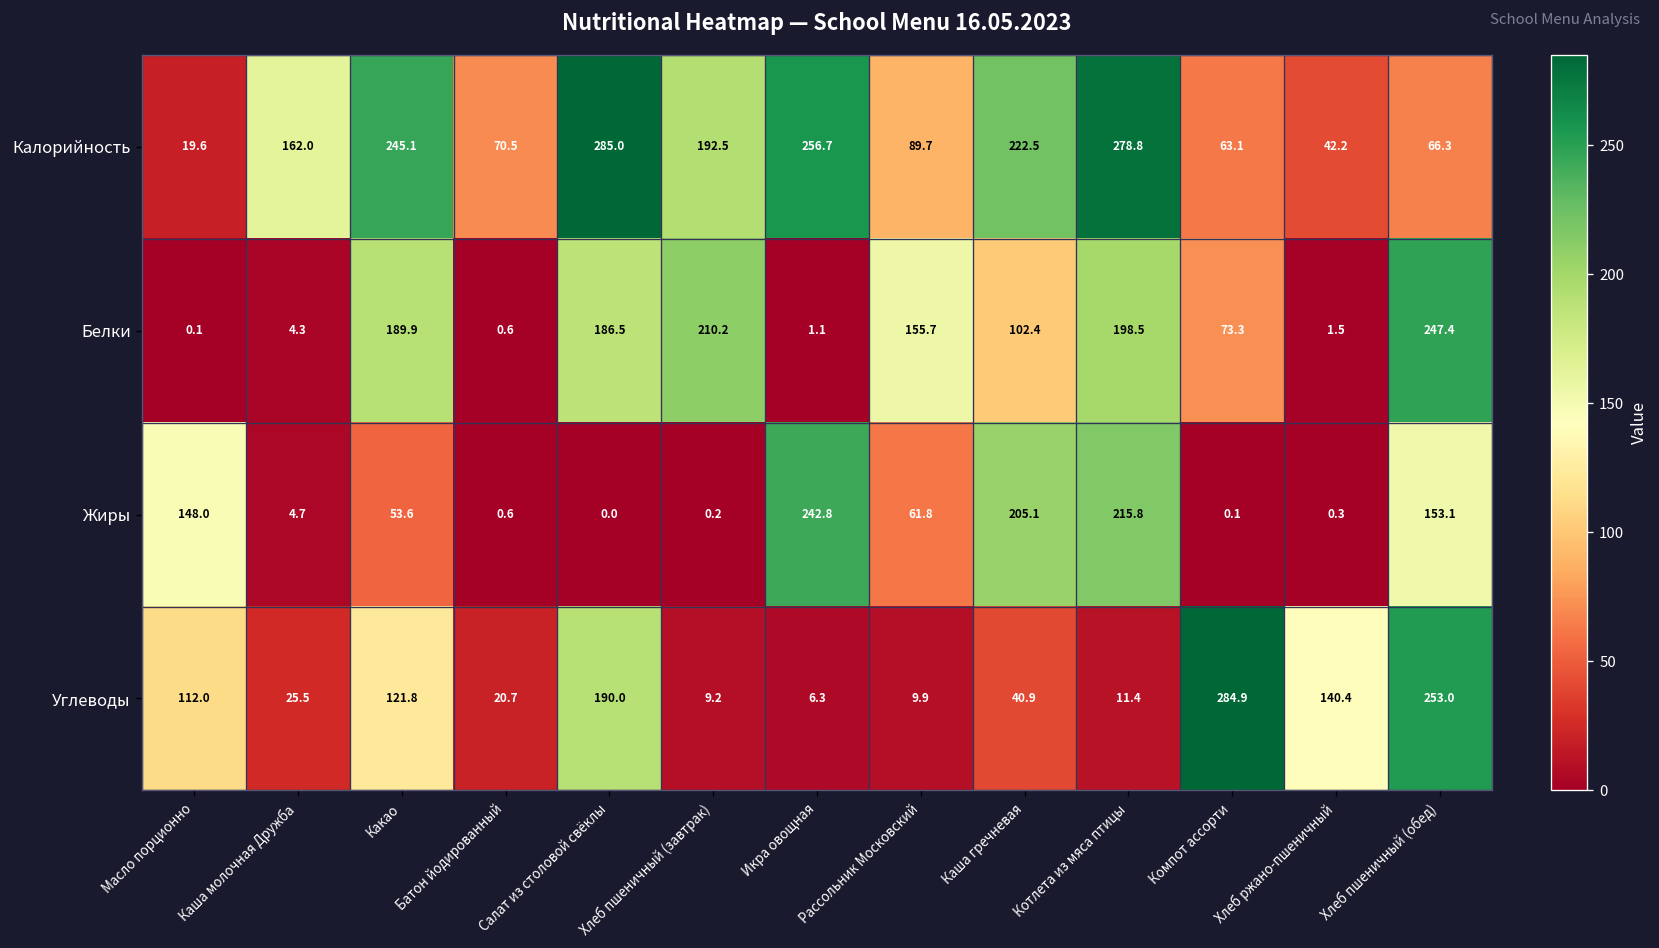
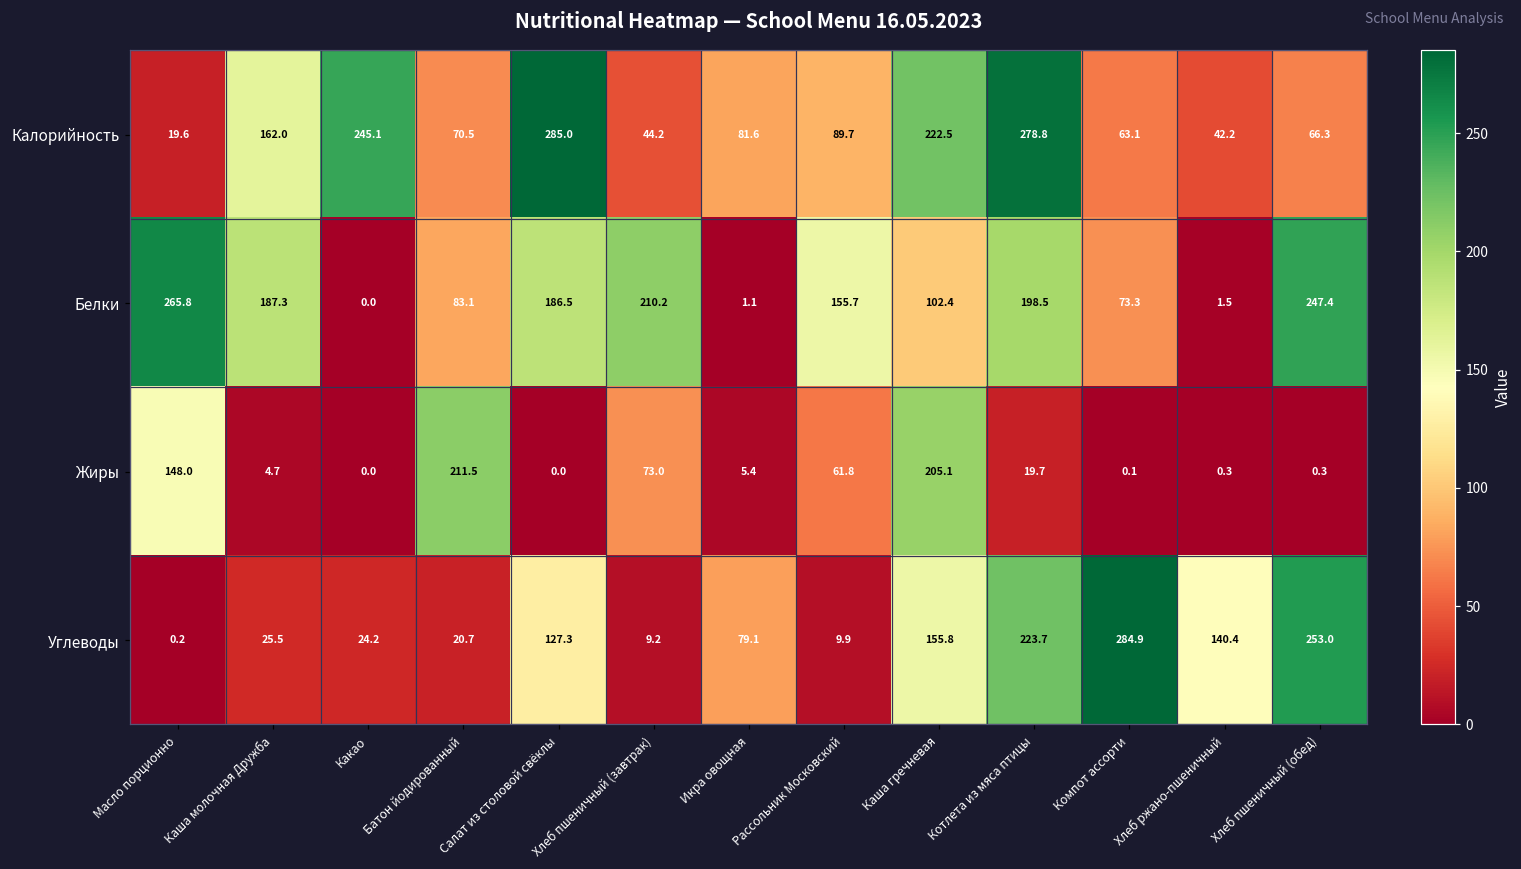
  {
    "Калорийность": {
      "Масло порционно": 19.6,
      "Каша молочная Дружба": 162.0,
      "Какао": 245.1,
      "Батон йодированный": 70.5,
      "Салат из столовой свёклы": 285.0,
-     "Хлеб пшеничный (завтрак)": 192.5,
-     "Икра овощная": 256.7,
+     "Хлеб пшеничный (завтрак)": 44.2,
+     "Икра овощная": 81.6,
      "Рассольник Московский": 89.7,
      "Каша гречневая": 222.5,
      "Котлета из мяса птицы": 278.8,
      "Компот ассорти": 63.1,
      "Хлеб ржано-пшеничный": 42.2,
      "Хлеб пшеничный (обед)": 66.3
    },
    "Белки": {
-     "Масло порционно": 0.1,
-     "Каша молочная Дружба": 4.3,
-     "Какао": 189.9,
-     "Батон йодированный": 0.6,
+     "Масло порционно": 265.8,
+     "Каша молочная Дружба": 187.3,
+     "Какао": 0.0,
+     "Батон йодированный": 83.1,
      "Салат из столовой свёклы": 186.5,
      "Хлеб пшеничный (завтрак)": 210.2,
      "Икра овощная": 1.1,
      "Рассольник Московский": 155.7,
      "Каша гречневая": 102.4,
      "Котлета из мяса птицы": 198.5,
      "Компот ассорти": 73.3,
      "Хлеб ржано-пшеничный": 1.5,
      "Хлеб пшеничный (обед)": 247.4
    },
    "Жиры": {
      "Масло порционно": 148.0,
      "Каша молочная Дружба": 4.7,
-     "Какао": 53.6,
-     "Батон йодированный": 0.6,
+     "Какао": 0.0,
+     "Батон йодированный": 211.5,
      "Салат из столовой свёклы": 0.0,
-     "Хлеб пшеничный (завтрак)": 0.2,
-     "Икра овощная": 242.8,
+     "Хлеб пшеничный (завтрак)": 73.0,
+     "Икра овощная": 5.4,
      "Рассольник Московский": 61.8,
      "Каша гречневая": 205.1,
-     "Котлета из мяса птицы": 215.8,
+     "Котлета из мяса птицы": 19.7,
      "Компот ассорти": 0.1,
      "Хлеб ржано-пшеничный": 0.3,
-     "Хлеб пшеничный (обед)": 153.1
+     "Хлеб пшеничный (обед)": 0.3
    },
    "Углеводы": {
-     "Масло порционно": 112.0,
+     "Масло порционно": 0.2,
      "Каша молочная Дружба": 25.5,
-     "Какао": 121.8,
+     "Какао": 24.2,
      "Батон йодированный": 20.7,
-     "Салат из столовой свёклы": 190.0,
+     "Салат из столовой свёклы": 127.3,
      "Хлеб пшеничный (завтрак)": 9.2,
-     "Икра овощная": 6.3,
+     "Икра овощная": 79.1,
      "Рассольник Московский": 9.9,
-     "Каша гречневая": 40.9,
-     "Котлета из мяса птицы": 11.4,
+     "Каша гречневая": 155.8,
+     "Котлета из мяса птицы": 223.7,
      "Компот ассорти": 284.9,
      "Хлеб ржано-пшеничный": 140.4,
      "Хлеб пшеничный (обед)": 253.0
    }
  }
